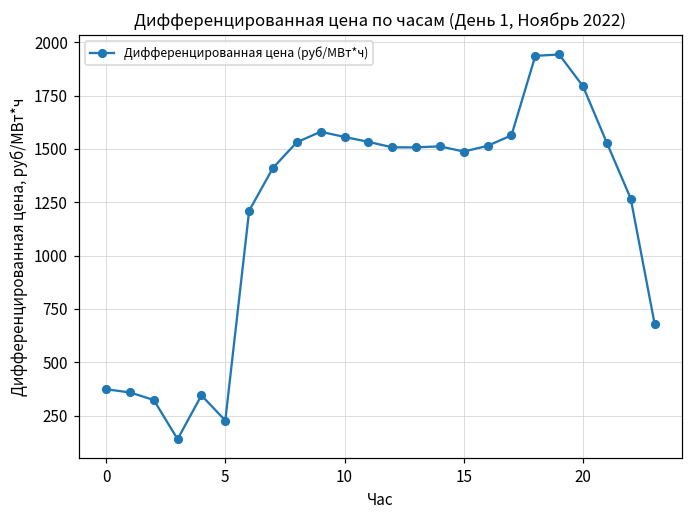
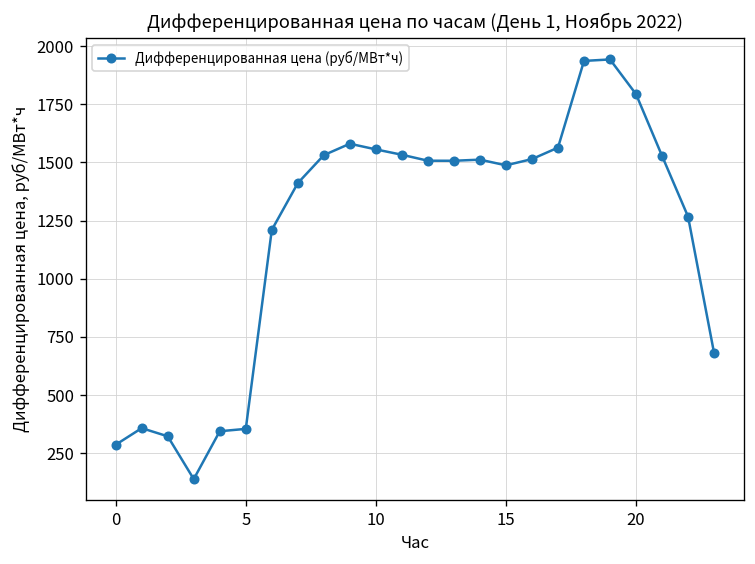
  {
-   "0": 370,
-   "5": 230,
+   "0": 290,
+   "5": 360,
    "10": 1560,
    "15": 1490,
    "20": 1790
  }
